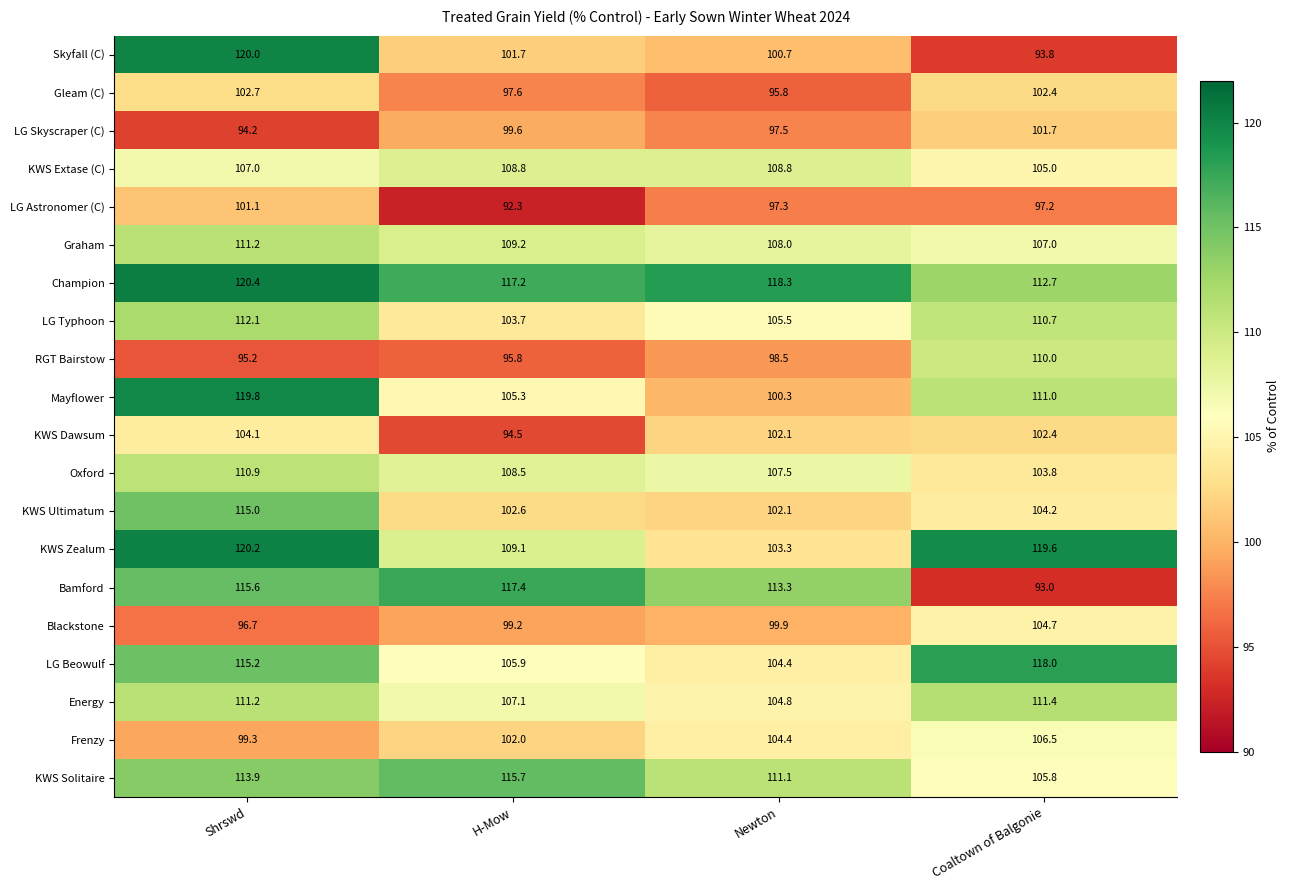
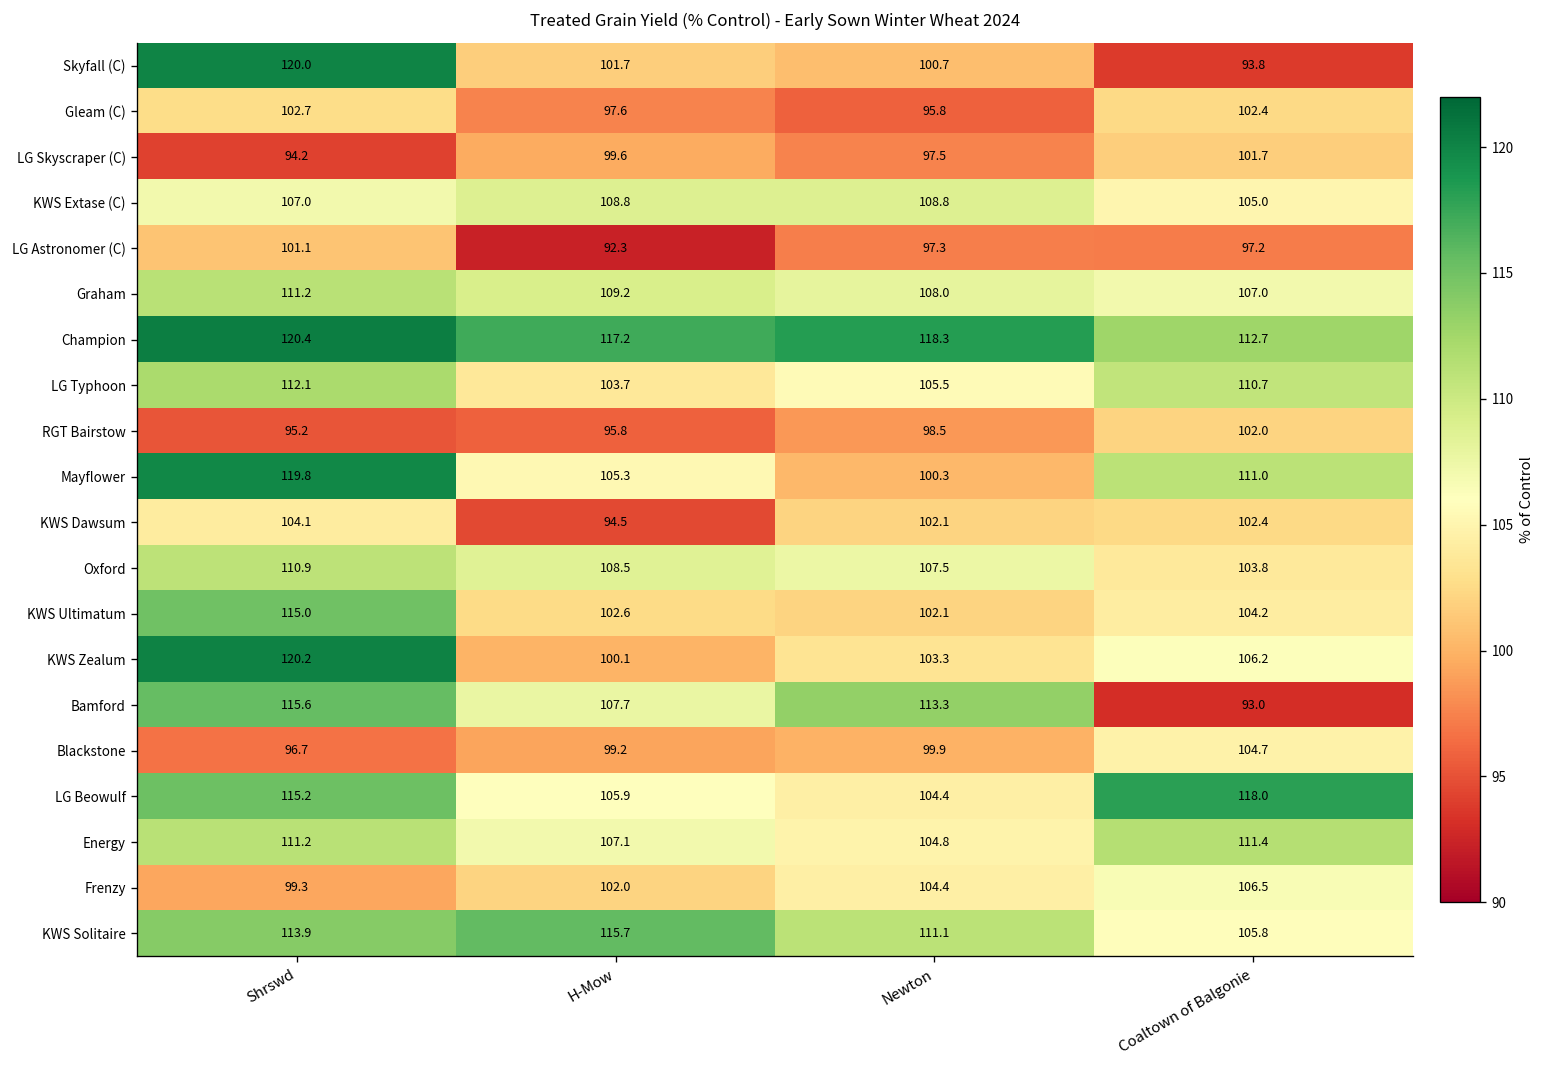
  {
    "Skyfall (C)": {
      "Shrswd": 120.0,
      "H-Mow": 101.7,
      "Newton": 100.7,
      "Coaltown of Balgonie": 93.8
    },
    "Gleam (C)": {
      "Shrswd": 102.7,
      "H-Mow": 97.6,
      "Newton": 95.8,
      "Coaltown of Balgonie": 102.4
    },
    "LG Skyscraper (C)": {
      "Shrswd": 94.2,
      "H-Mow": 99.6,
      "Newton": 97.5,
      "Coaltown of Balgonie": 101.7
    },
    "KWS Extase (C)": {
      "Shrswd": 107.0,
      "H-Mow": 108.8,
      "Newton": 108.8,
      "Coaltown of Balgonie": 105.0
    },
    "LG Astronomer (C)": {
      "Shrswd": 101.1,
      "H-Mow": 92.3,
      "Newton": 97.3,
      "Coaltown of Balgonie": 97.2
    },
    "Graham": {
      "Shrswd": 111.2,
      "H-Mow": 109.2,
      "Newton": 108.0,
      "Coaltown of Balgonie": 107.0
    },
    "Champion": {
      "Shrswd": 120.4,
      "H-Mow": 117.2,
      "Newton": 118.3,
      "Coaltown of Balgonie": 112.7
    },
    "LG Typhoon": {
      "Shrswd": 112.1,
      "H-Mow": 103.7,
      "Newton": 105.5,
      "Coaltown of Balgonie": 110.7
    },
    "RGT Bairstow": {
      "Shrswd": 95.2,
      "H-Mow": 95.8,
      "Newton": 98.5,
-     "Coaltown of Balgonie": 110.0
+     "Coaltown of Balgonie": 102.0
    },
    "Mayflower": {
      "Shrswd": 119.8,
      "H-Mow": 105.3,
      "Newton": 100.3,
      "Coaltown of Balgonie": 111.0
    },
    "KWS Dawsum": {
      "Shrswd": 104.1,
      "H-Mow": 94.5,
      "Newton": 102.1,
      "Coaltown of Balgonie": 102.4
    },
    "Oxford": {
      "Shrswd": 110.9,
      "H-Mow": 108.5,
      "Newton": 107.5,
      "Coaltown of Balgonie": 103.8
    },
    "KWS Ultimatum": {
      "Shrswd": 115.0,
      "H-Mow": 102.6,
      "Newton": 102.1,
      "Coaltown of Balgonie": 104.2
    },
    "KWS Zealum": {
      "Shrswd": 120.2,
-     "H-Mow": 109.1,
+     "H-Mow": 100.1,
      "Newton": 103.3,
-     "Coaltown of Balgonie": 119.6
+     "Coaltown of Balgonie": 106.2
    },
    "Bamford": {
      "Shrswd": 115.6,
-     "H-Mow": 117.4,
+     "H-Mow": 107.7,
      "Newton": 113.3,
      "Coaltown of Balgonie": 93.0
    },
    "Blackstone": {
      "Shrswd": 96.7,
      "H-Mow": 99.2,
      "Newton": 99.9,
      "Coaltown of Balgonie": 104.7
    },
    "LG Beowulf": {
      "Shrswd": 115.2,
      "H-Mow": 105.9,
      "Newton": 104.4,
      "Coaltown of Balgonie": 118.0
    },
    "Energy": {
      "Shrswd": 111.2,
      "H-Mow": 107.1,
      "Newton": 104.8,
      "Coaltown of Balgonie": 111.4
    },
    "Frenzy": {
      "Shrswd": 99.3,
      "H-Mow": 102.0,
      "Newton": 104.4,
      "Coaltown of Balgonie": 106.5
    },
    "KWS Solitaire": {
      "Shrswd": 113.9,
      "H-Mow": 115.7,
      "Newton": 111.1,
      "Coaltown of Balgonie": 105.8
    }
  }
